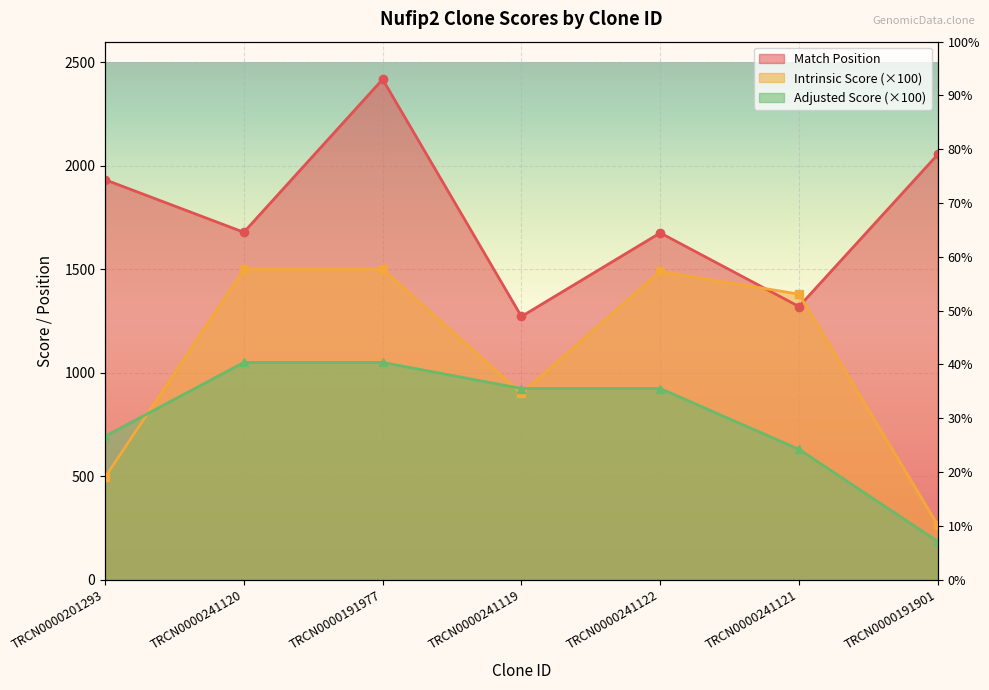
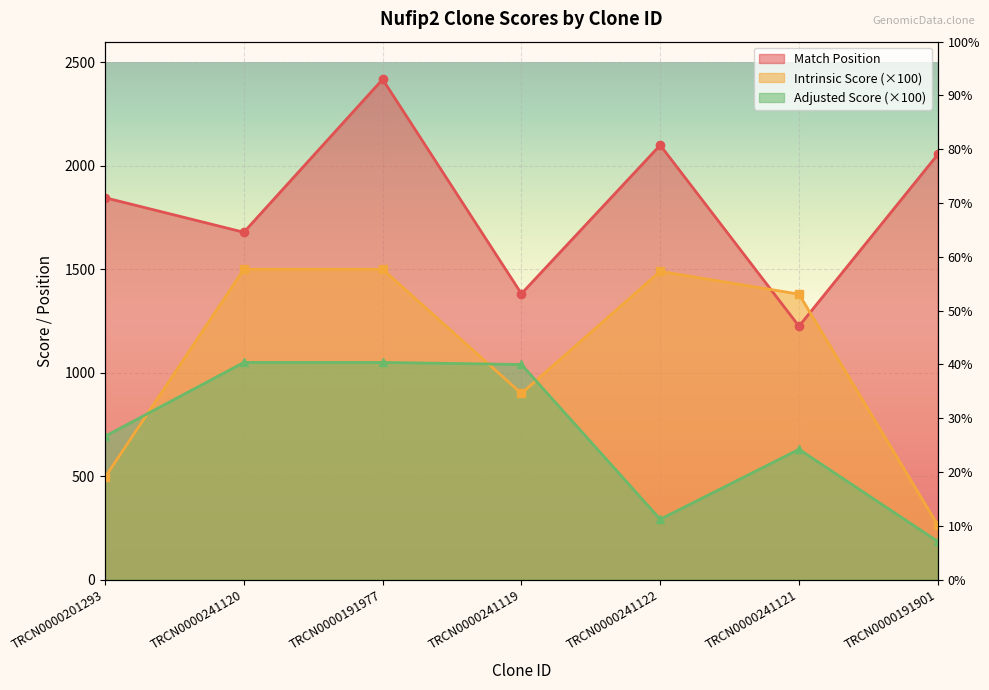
  {
    "Match Position": {
-     "TRCN0000201293": 1930,
+     "TRCN0000201293": 1850,
      "TRCN0000241120": 1680,
      "TRCN0000191977": 2420,
-     "TRCN0000241119": 1270,
-     "TRCN0000241122": 1680,
-     "TRCN0000241121": 1320,
+     "TRCN0000241119": 1380,
+     "TRCN0000241122": 2100,
+     "TRCN0000241121": 1230,
      "TRCN0000191901": 2060
    },
    "Intrinsic Score (×100)": {
      "TRCN0000201293": 500,
      "TRCN0000241120": 1500,
      "TRCN0000191977": 1500,
      "TRCN0000241119": 900,
      "TRCN0000241122": 1490,
      "TRCN0000241121": 1380,
      "TRCN0000191901": 260
    },
    "Adjusted Score (×100)": {
      "TRCN0000201293": 690,
      "TRCN0000241120": 1050,
      "TRCN0000191977": 1050,
-     "TRCN0000241119": 920,
-     "TRCN0000241122": 920,
+     "TRCN0000241119": 1040,
+     "TRCN0000241122": 290,
      "TRCN0000241121": 630,
      "TRCN0000191901": 180
    }
  }
